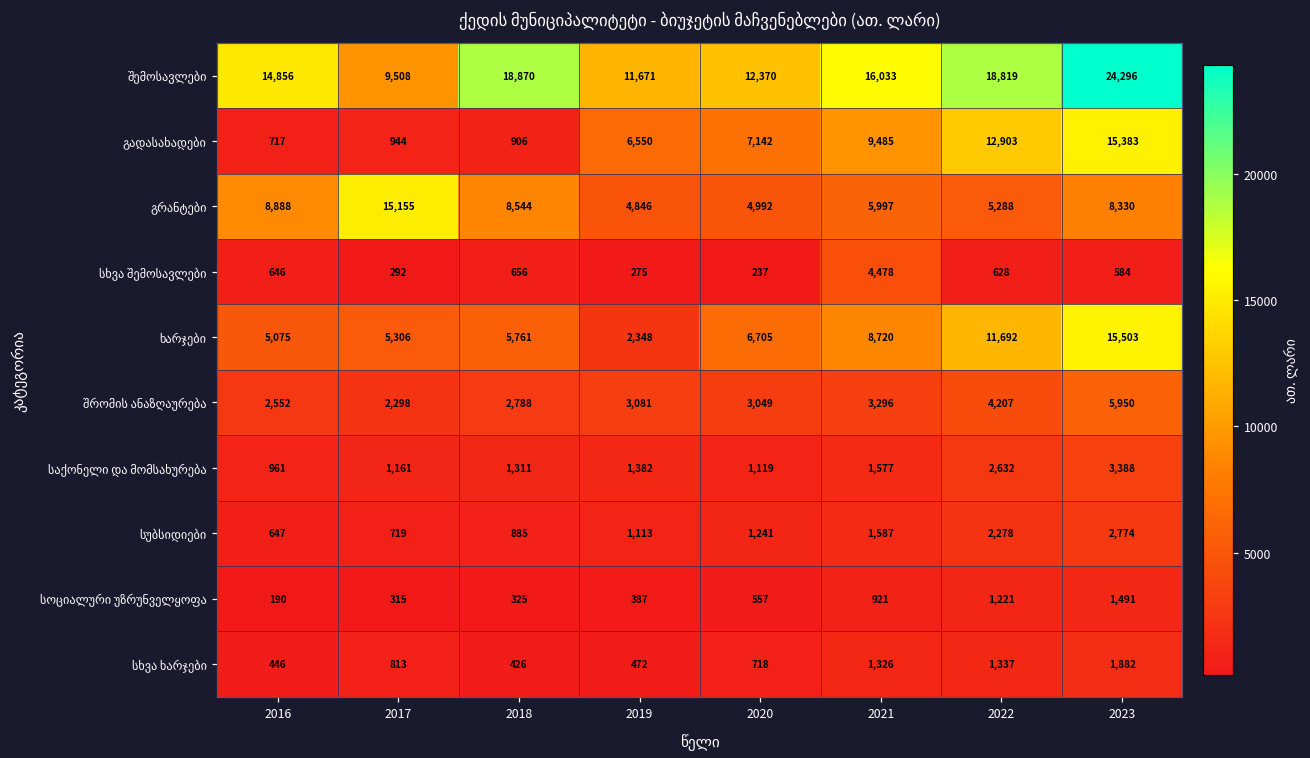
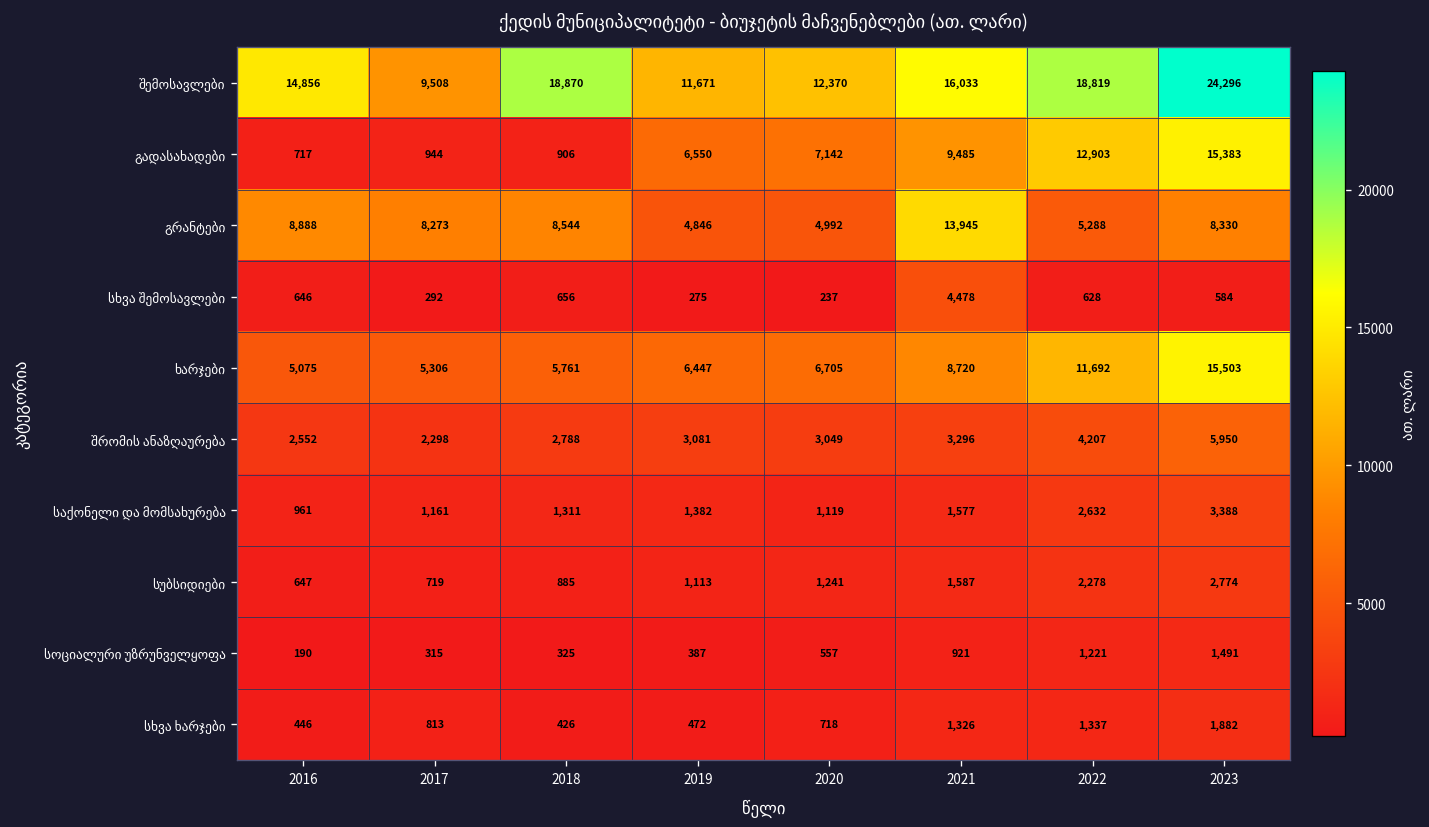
  {
    "შემოსავლები": {
      "2016": "14,856",
      "2017": "9,508",
      "2018": "18,870",
      "2019": "11,671",
      "2020": "12,370",
      "2021": "16,033",
      "2022": "18,819",
      "2023": "24,296"
    },
    "გადასახადები": {
      "2016": "717",
      "2017": "944",
      "2018": "906",
      "2019": "6,550",
      "2020": "7,142",
      "2021": "9,485",
      "2022": "12,903",
      "2023": "15,383"
    },
    "გრანტები": {
      "2016": "8,888",
-     "2017": "15,155",
+     "2017": "8,273",
      "2018": "8,544",
      "2019": "4,846",
      "2020": "4,992",
-     "2021": "5,997",
+     "2021": "13,945",
      "2022": "5,288",
      "2023": "8,330"
    },
    "სხვა შემოსავლები": {
      "2016": "646",
      "2017": "292",
      "2018": "656",
      "2019": "275",
      "2020": "237",
      "2021": "4,478",
      "2022": "628",
      "2023": "584"
    },
    "ხარჯები": {
      "2016": "5,075",
      "2017": "5,306",
      "2018": "5,761",
-     "2019": "2,348",
+     "2019": "6,447",
      "2020": "6,705",
      "2021": "8,720",
      "2022": "11,692",
      "2023": "15,503"
    },
    "შრომის ანაზღაურება": {
      "2016": "2,552",
      "2017": "2,298",
      "2018": "2,788",
      "2019": "3,081",
      "2020": "3,049",
      "2021": "3,296",
      "2022": "4,207",
      "2023": "5,950"
    },
    "საქონელი და მომსახურება": {
      "2016": "961",
      "2017": "1,161",
      "2018": "1,311",
      "2019": "1,382",
      "2020": "1,119",
      "2021": "1,577",
      "2022": "2,632",
      "2023": "3,388"
    },
    "სუბსიდიები": {
      "2016": "647",
      "2017": "719",
      "2018": "885",
      "2019": "1,113",
      "2020": "1,241",
      "2021": "1,587",
      "2022": "2,278",
      "2023": "2,774"
    },
    "სოციალური უზრუნველყოფა": {
      "2016": "190",
      "2017": "315",
      "2018": "325",
      "2019": "387",
      "2020": "557",
      "2021": "921",
      "2022": "1,221",
      "2023": "1,491"
    },
    "სხვა ხარჯები": {
      "2016": "446",
      "2017": "813",
      "2018": "426",
      "2019": "472",
      "2020": "718",
      "2021": "1,326",
      "2022": "1,337",
      "2023": "1,882"
    }
  }
